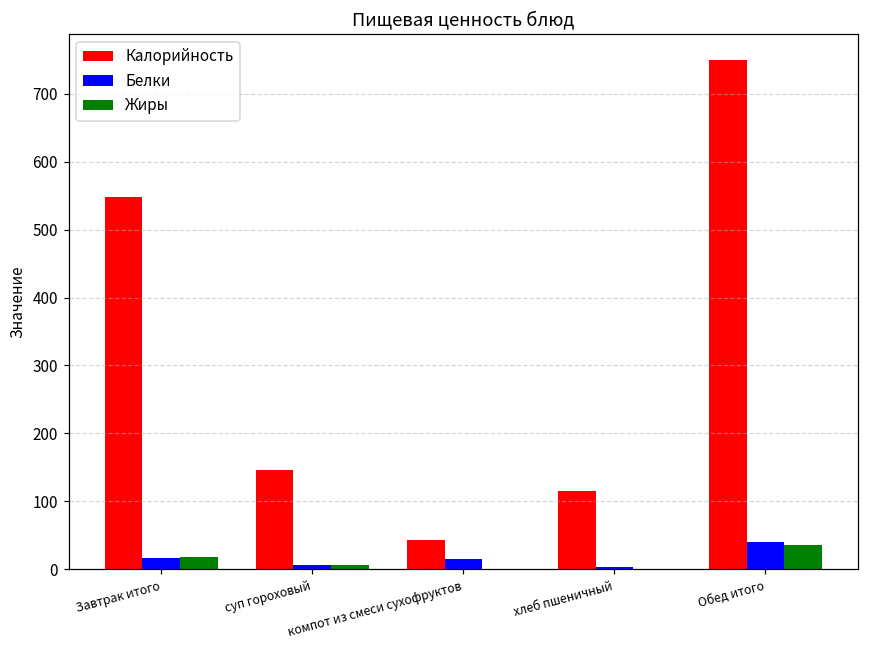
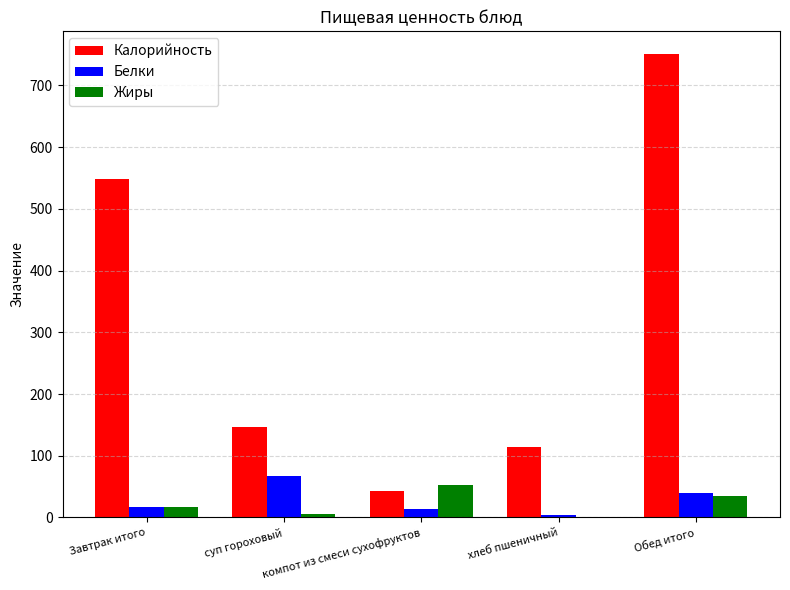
  {
    "Калорийность": {
      "Завтрак итого": 550,
      "суп гороховый": 150,
      "компот из смеси сухофруктов": 40,
      "хлеб пшеничный": 110,
      "Обед итого": 750
    },
    "Белки": {
      "Завтрак итого": 20,
-     "суп гороховый": 10,
+     "суп гороховый": 70,
      "компот из смеси сухофруктов": 10,
      "Обед итого": 40
    },
    "Жиры": {
      "Завтрак итого": 20,
      "суп гороховый": 10,
-     "компот из смеси сухофруктов": 0,
+     "компот из смеси сухофруктов": 50,
      "Обед итого": 40
    }
  }
